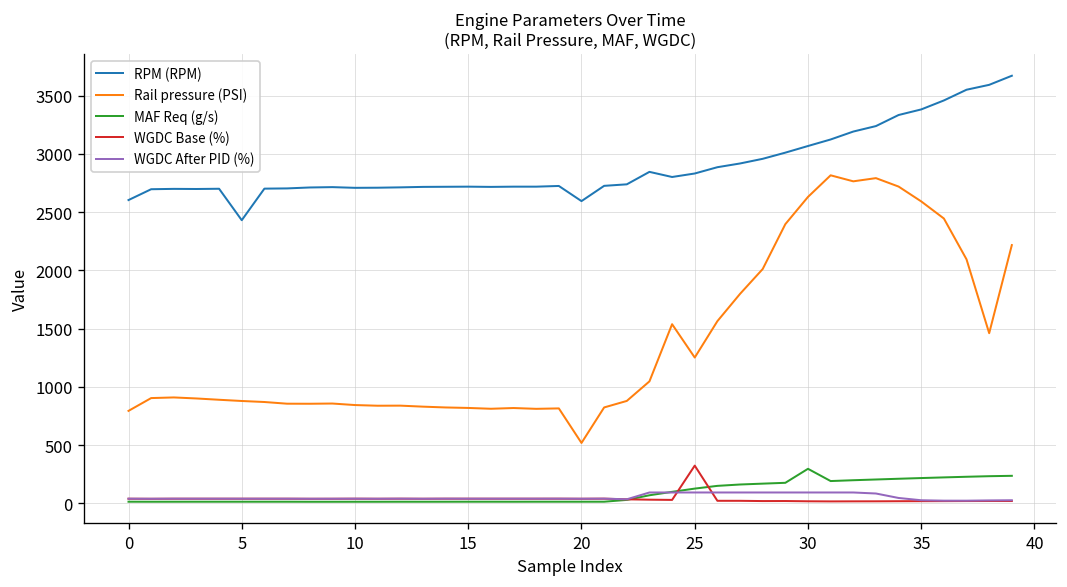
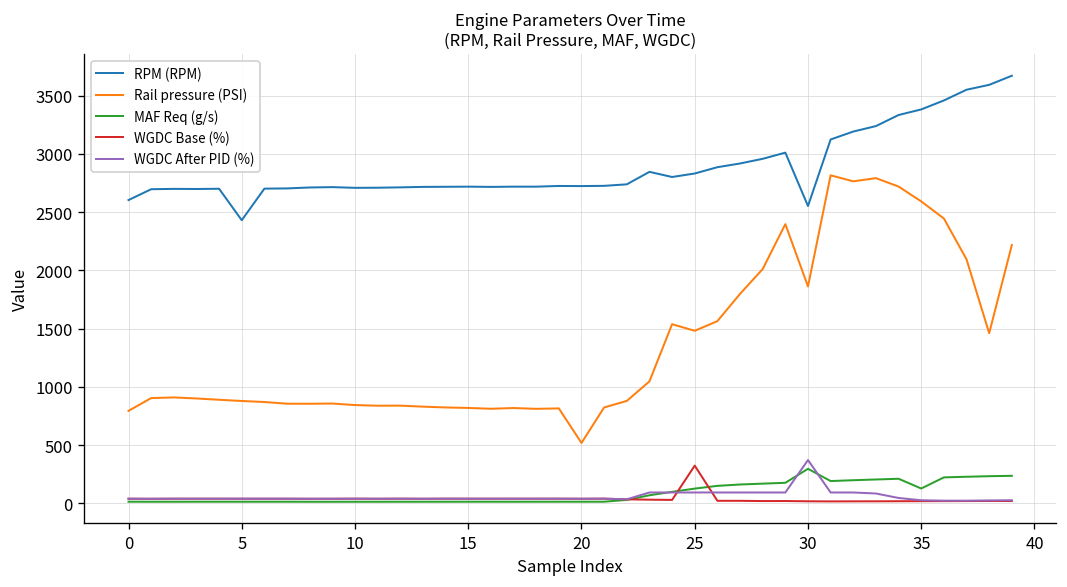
  {
    "RPM (RPM)": {
      "0": 2600,
      "5": 2400,
      "10": 2700,
      "15": 2700,
-     "20": 2600,
+     "20": 2700,
      "25": 2800,
-     "30": 3100,
+     "30": 2600,
      "35": 3400
    },
    "Rail pressure (PSI)": {
      "0": 800,
      "5": 900,
      "10": 800,
      "15": 800,
      "20": 500,
-     "25": 1300,
-     "30": 2600,
+     "25": 1500,
+     "30": 1900,
      "35": 2600
    },
    "MAF Req (g/s)": {
      "10": 0,
      "25": 100,
      "30": 300,
-     "35": 200
+     "35": 100
    },
    "WGDC Base (%)": {
      "25": 300,
      "30": 0
    },
    "WGDC After PID (%)": {
      "25": 100,
-     "30": 100
+     "30": 400
    }
  }
